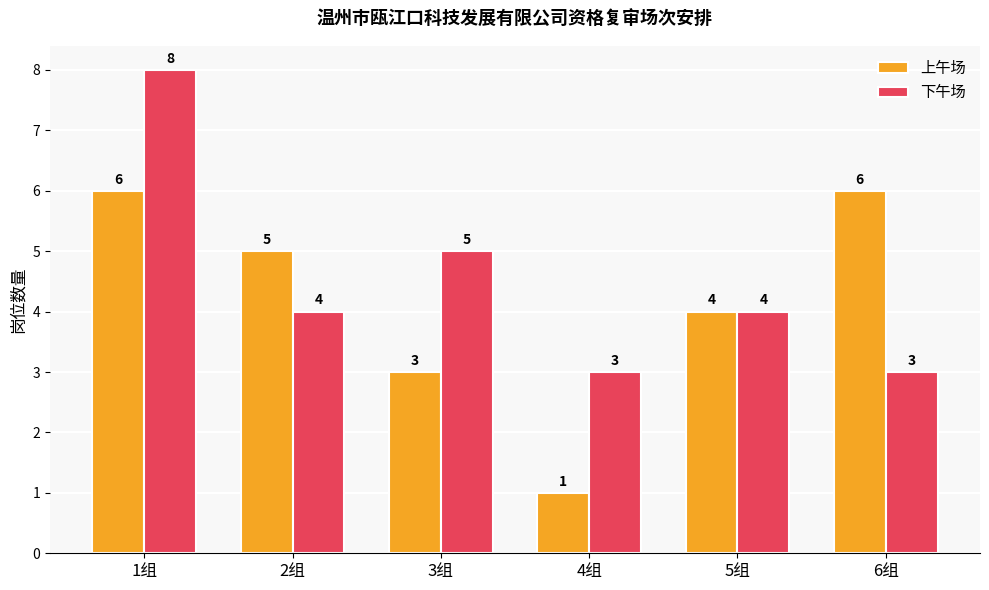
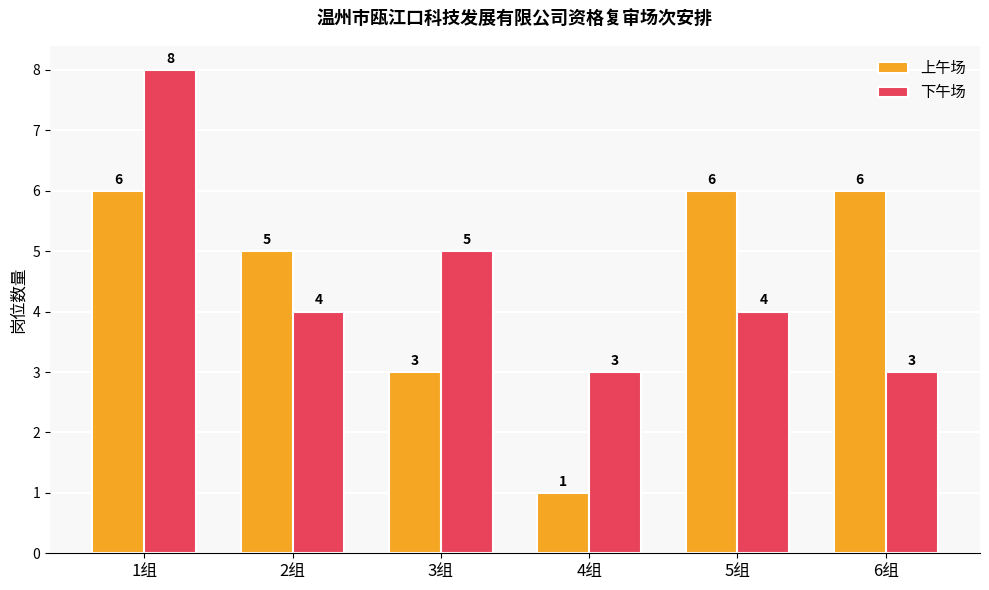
  {
    "上午场": {
      "1组": 6,
      "2组": 5,
      "3组": 3,
      "4组": 1,
-     "5组": 4,
+     "5组": 6,
      "6组": 6
    },
    "下午场": {
      "1组": 8,
      "2组": 4,
      "3组": 5,
      "4组": 3,
      "5组": 4,
      "6组": 3
    }
  }
